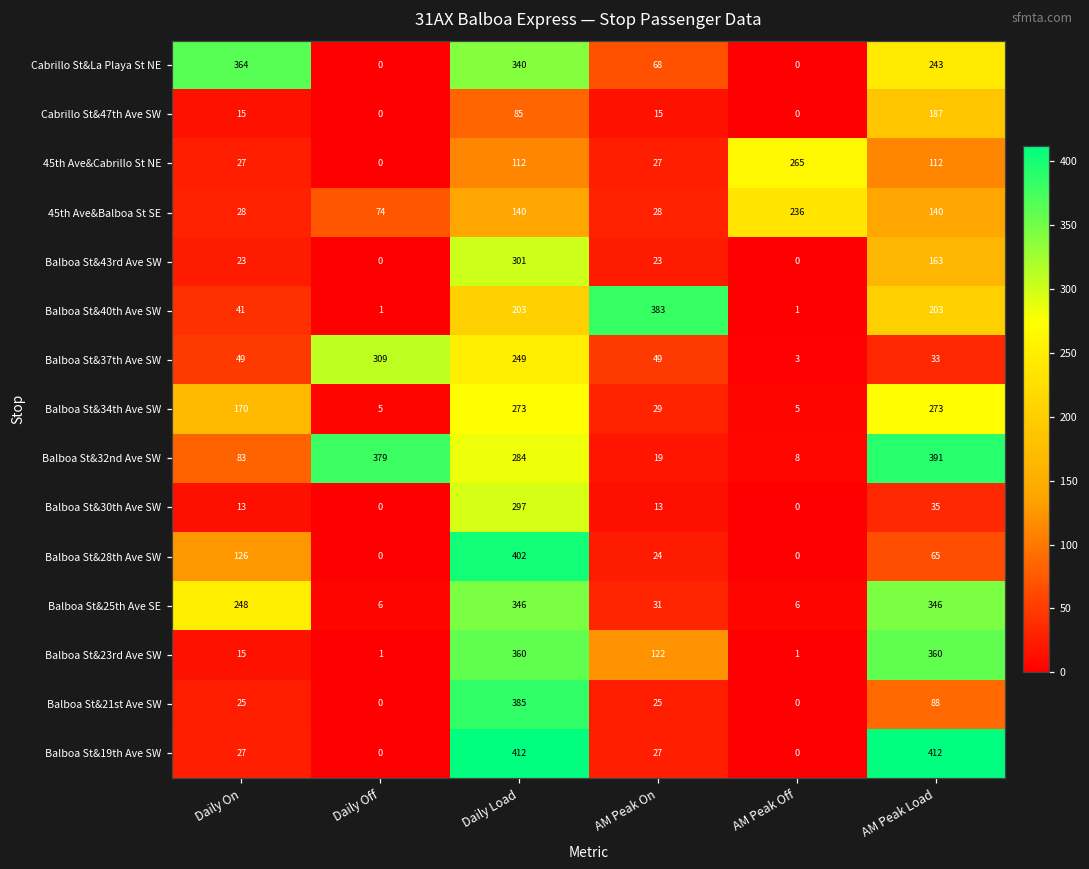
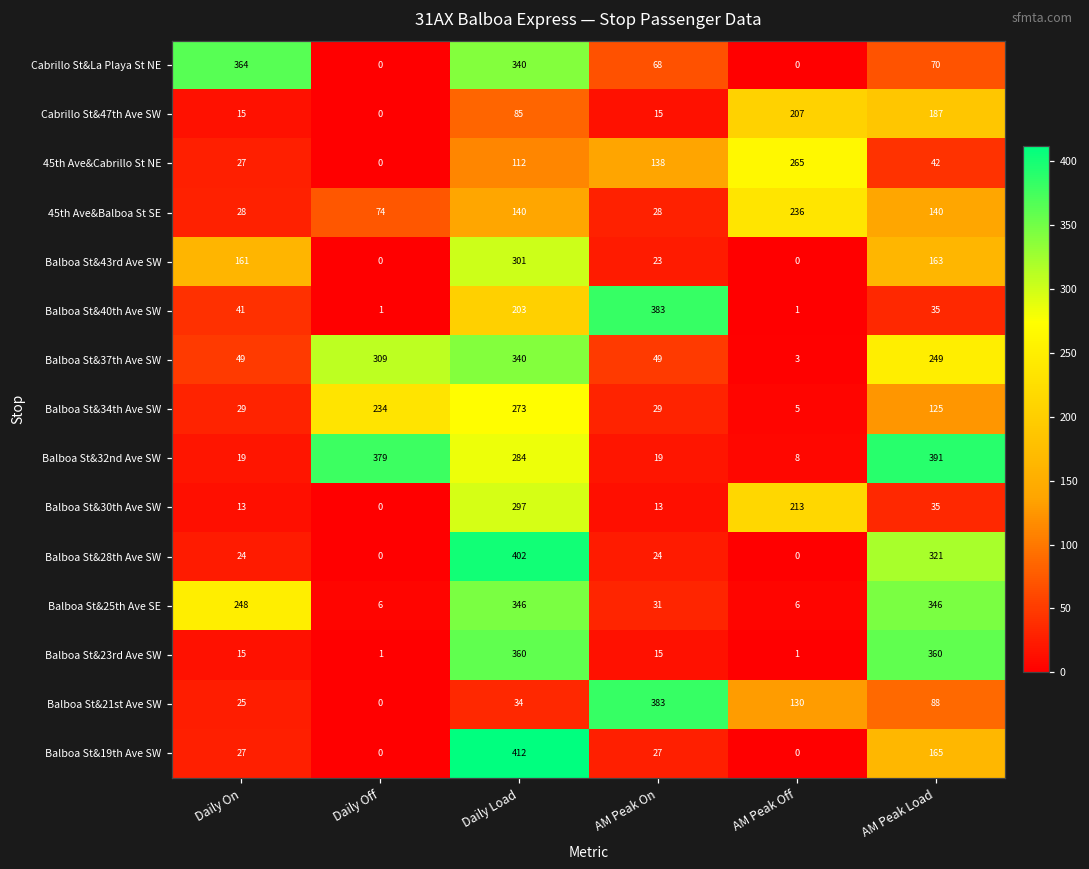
  {
    "Cabrillo St&La Playa St NE": {
      "Daily On": 364,
      "Daily Off": 0,
      "Daily Load": 340,
      "AM Peak On": 68,
      "AM Peak Off": 0,
-     "AM Peak Load": 243
+     "AM Peak Load": 70
    },
    "Cabrillo St&47th Ave SW": {
      "Daily On": 15,
      "Daily Off": 0,
      "Daily Load": 85,
      "AM Peak On": 15,
-     "AM Peak Off": 0,
+     "AM Peak Off": 207,
      "AM Peak Load": 187
    },
    "45th Ave&Cabrillo St NE": {
      "Daily On": 27,
      "Daily Off": 0,
      "Daily Load": 112,
-     "AM Peak On": 27,
+     "AM Peak On": 138,
      "AM Peak Off": 265,
-     "AM Peak Load": 112
+     "AM Peak Load": 42
    },
    "45th Ave&Balboa St SE": {
      "Daily On": 28,
      "Daily Off": 74,
      "Daily Load": 140,
      "AM Peak On": 28,
      "AM Peak Off": 236,
      "AM Peak Load": 140
    },
    "Balboa St&43rd Ave SW": {
-     "Daily On": 23,
+     "Daily On": 161,
      "Daily Off": 0,
      "Daily Load": 301,
      "AM Peak On": 23,
      "AM Peak Off": 0,
      "AM Peak Load": 163
    },
    "Balboa St&40th Ave SW": {
      "Daily On": 41,
      "Daily Off": 1,
      "Daily Load": 203,
      "AM Peak On": 383,
      "AM Peak Off": 1,
-     "AM Peak Load": 203
+     "AM Peak Load": 35
    },
    "Balboa St&37th Ave SW": {
      "Daily On": 49,
      "Daily Off": 309,
-     "Daily Load": 249,
+     "Daily Load": 340,
      "AM Peak On": 49,
      "AM Peak Off": 3,
-     "AM Peak Load": 33
+     "AM Peak Load": 249
    },
    "Balboa St&34th Ave SW": {
-     "Daily On": 170,
-     "Daily Off": 5,
+     "Daily On": 29,
+     "Daily Off": 234,
      "Daily Load": 273,
      "AM Peak On": 29,
      "AM Peak Off": 5,
-     "AM Peak Load": 273
+     "AM Peak Load": 125
    },
    "Balboa St&32nd Ave SW": {
-     "Daily On": 83,
+     "Daily On": 19,
      "Daily Off": 379,
      "Daily Load": 284,
      "AM Peak On": 19,
      "AM Peak Off": 8,
      "AM Peak Load": 391
    },
    "Balboa St&30th Ave SW": {
      "Daily On": 13,
      "Daily Off": 0,
      "Daily Load": 297,
      "AM Peak On": 13,
-     "AM Peak Off": 0,
+     "AM Peak Off": 213,
      "AM Peak Load": 35
    },
    "Balboa St&28th Ave SW": {
-     "Daily On": 126,
+     "Daily On": 24,
      "Daily Off": 0,
      "Daily Load": 402,
      "AM Peak On": 24,
      "AM Peak Off": 0,
-     "AM Peak Load": 65
+     "AM Peak Load": 321
    },
    "Balboa St&25th Ave SE": {
      "Daily On": 248,
      "Daily Off": 6,
      "Daily Load": 346,
      "AM Peak On": 31,
      "AM Peak Off": 6,
      "AM Peak Load": 346
    },
    "Balboa St&23rd Ave SW": {
      "Daily On": 15,
      "Daily Off": 1,
      "Daily Load": 360,
-     "AM Peak On": 122,
+     "AM Peak On": 15,
      "AM Peak Off": 1,
      "AM Peak Load": 360
    },
    "Balboa St&21st Ave SW": {
      "Daily On": 25,
      "Daily Off": 0,
-     "Daily Load": 385,
-     "AM Peak On": 25,
-     "AM Peak Off": 0,
+     "Daily Load": 34,
+     "AM Peak On": 383,
+     "AM Peak Off": 130,
      "AM Peak Load": 88
    },
    "Balboa St&19th Ave SW": {
      "Daily On": 27,
      "Daily Off": 0,
      "Daily Load": 412,
      "AM Peak On": 27,
      "AM Peak Off": 0,
-     "AM Peak Load": 412
+     "AM Peak Load": 165
    }
  }
